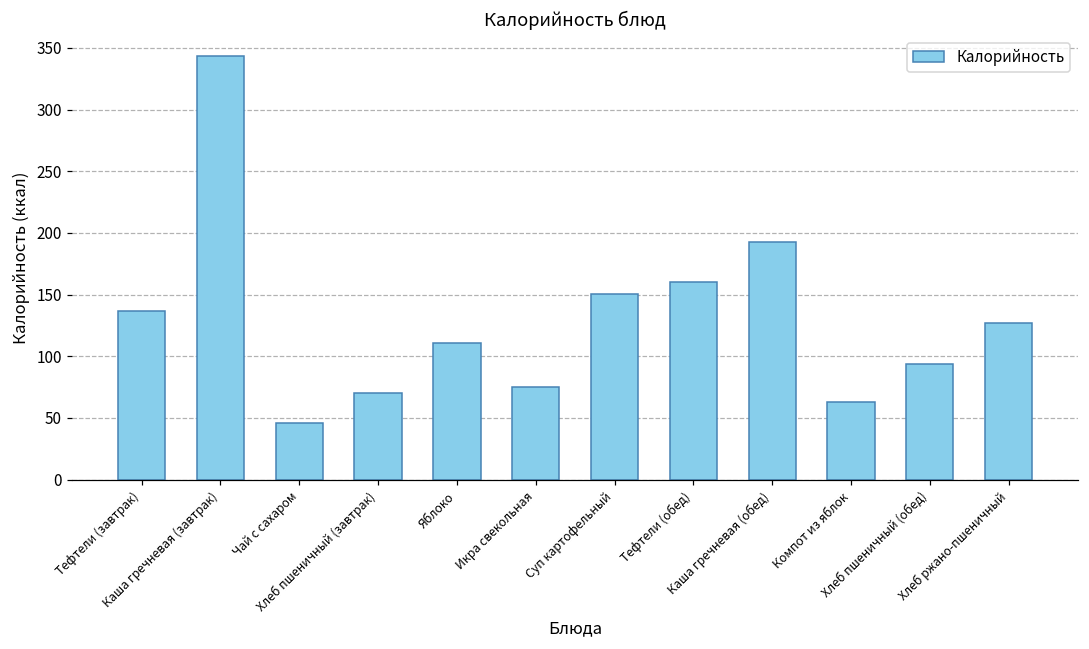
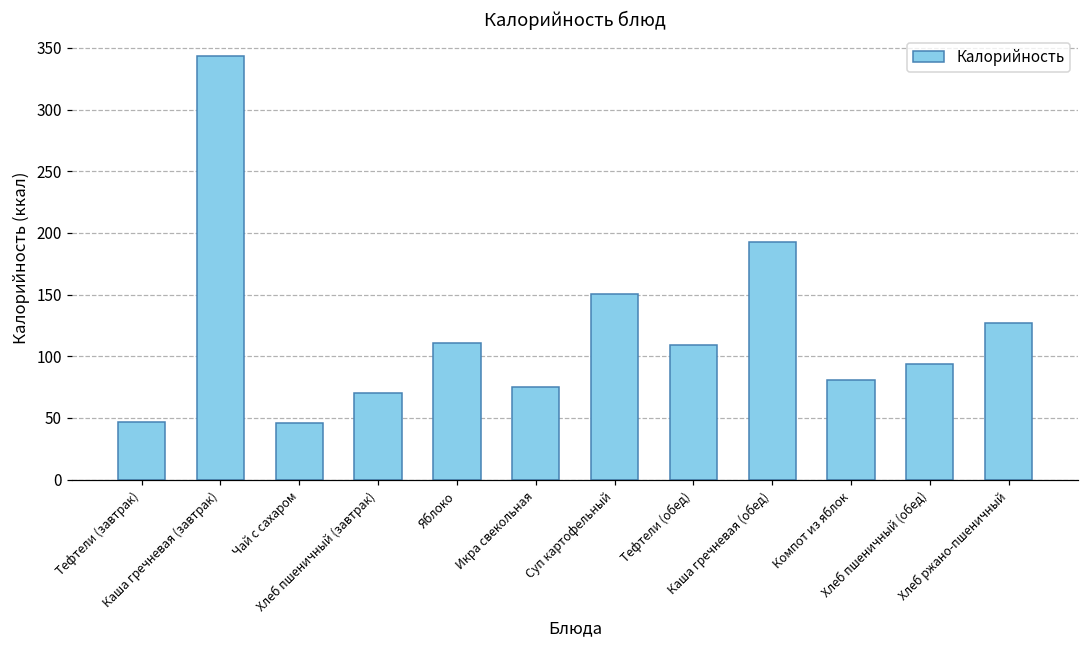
  {
-   "Тефтели (завтрак)": 136,
+   "Тефтели (завтрак)": 46,
    "Каша гречневая (завтрак)": 343,
    "Чай с сахаром": 46,
    "Хлеб пшеничный (завтрак)": 70,
    "Яблоко": 111,
    "Икра свекольная": 75,
    "Суп картофельный": 151,
-   "Тефтели (обед)": 160,
+   "Тефтели (обед)": 109,
    "Каша гречневая (обед)": 193,
-   "Компот из яблок": 63,
+   "Компот из яблок": 81,
    "Хлеб пшеничный (обед)": 94,
    "Хлеб ржано-пшеничный": 127
  }
